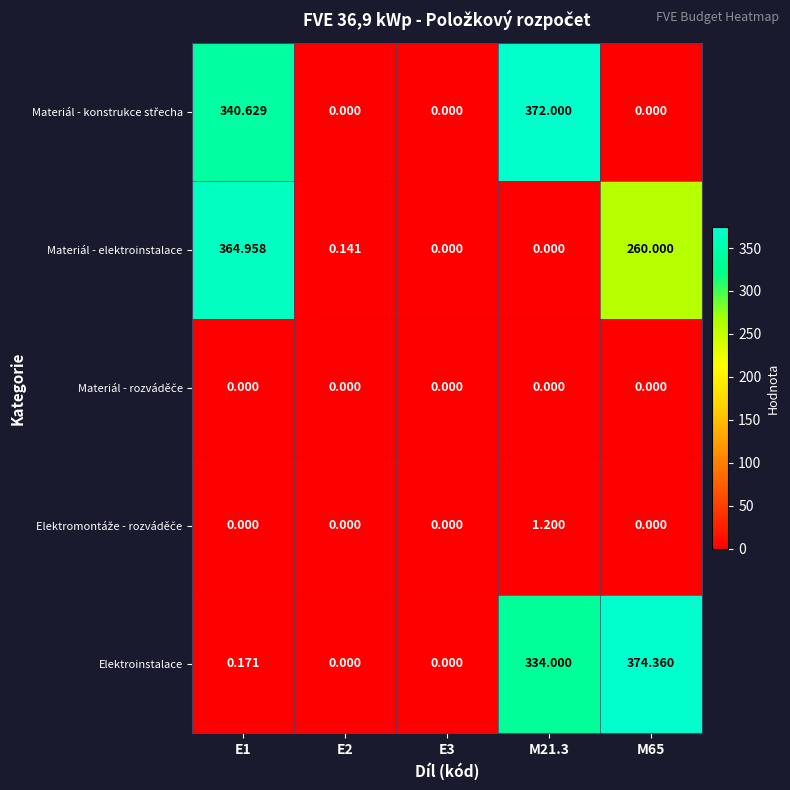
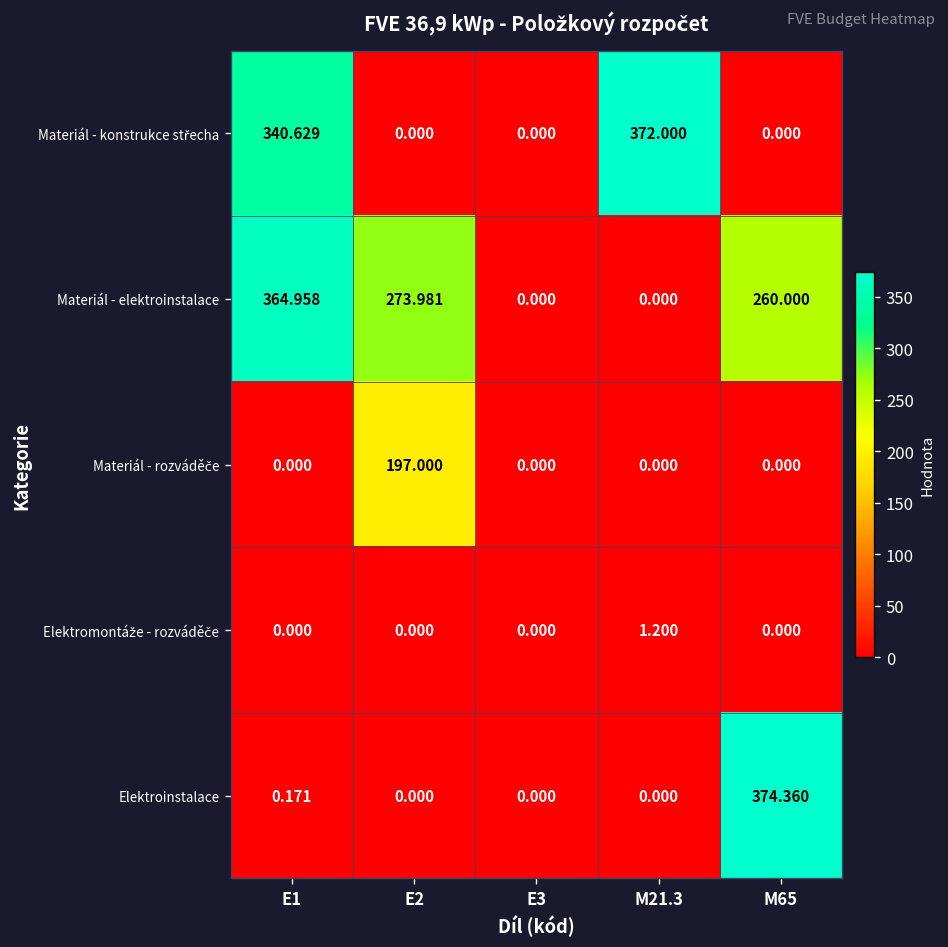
  {
    "Materiál - konstrukce střecha": {
      "E1": 340.629,
      "E2": 0.000,
      "E3": 0.000,
      "M21.3": 372.000,
      "M65": 0.000
    },
    "Materiál - elektroinstalace": {
      "E1": 364.958,
-     "E2": 0.141,
+     "E2": 273.981,
      "E3": 0.000,
      "M21.3": 0.000,
      "M65": 260.000
    },
    "Materiál - rozváděče": {
      "E1": 0.000,
-     "E2": 0.000,
+     "E2": 197.000,
      "E3": 0.000,
      "M21.3": 0.000,
      "M65": 0.000
    },
    "Elektromontáže - rozváděče": {
      "E1": 0.000,
      "E2": 0.000,
      "E3": 0.000,
      "M21.3": 1.200,
      "M65": 0.000
    },
    "Elektroinstalace": {
      "E1": 0.171,
      "E2": 0.000,
      "E3": 0.000,
-     "M21.3": 334.000,
+     "M21.3": 0.000,
      "M65": 374.360
    }
  }
